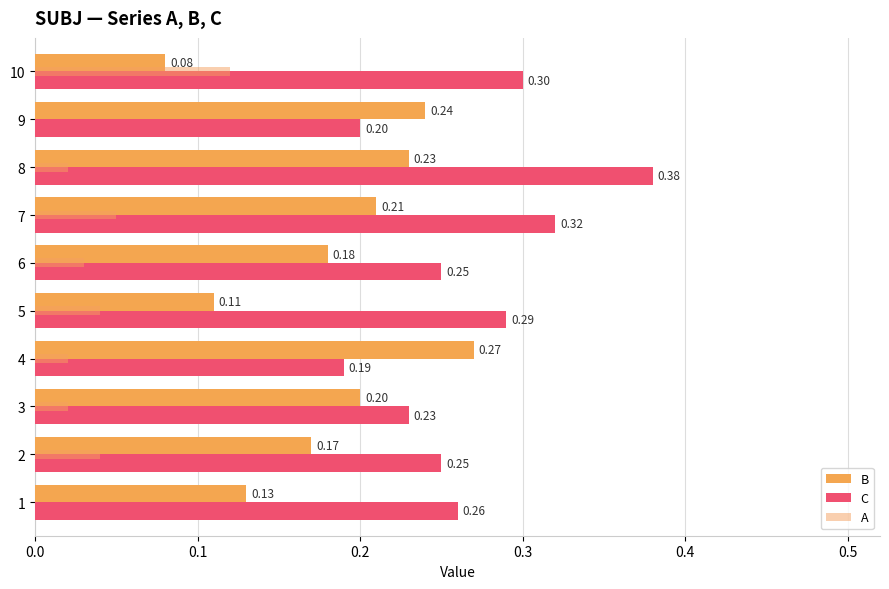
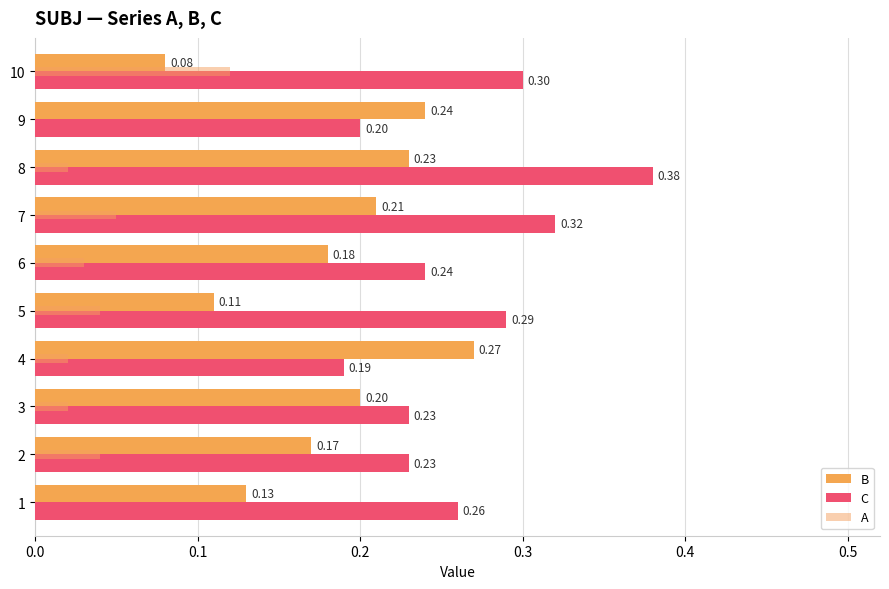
  {
    "C": {
      "10": 0.30,
      "9": 0.20,
      "8": 0.38,
      "7": 0.32,
-     "6": 0.25,
+     "6": 0.24,
      "5": 0.29,
      "4": 0.19,
      "3": 0.23,
-     "2": 0.25,
+     "2": 0.23,
      "1": 0.26
    }
  }
